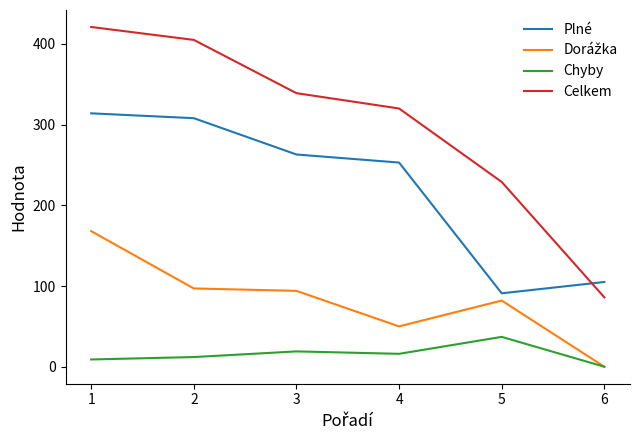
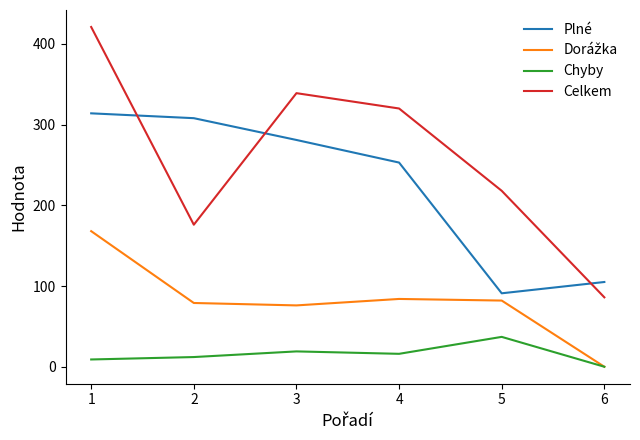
  {
    "Plné": {
      "1": 310,
      "2": 310,
-     "3": 260,
+     "3": 280,
      "4": 250,
      "5": 90,
      "6": 110
    },
    "Dorážka": {
      "1": 170,
-     "2": 100,
-     "3": 90,
-     "4": 50,
+     "2": 80,
+     "3": 80,
+     "4": 80,
      "5": 80
    },
    "Chyby": {
      "1": 10,
      "2": 10,
      "3": 20,
      "4": 20,
      "5": 40
    },
    "Celkem": {
      "1": 420,
-     "2": 410,
+     "2": 180,
      "3": 340,
      "4": 320,
-     "5": 230,
+     "5": 220,
      "6": 90
    }
  }
